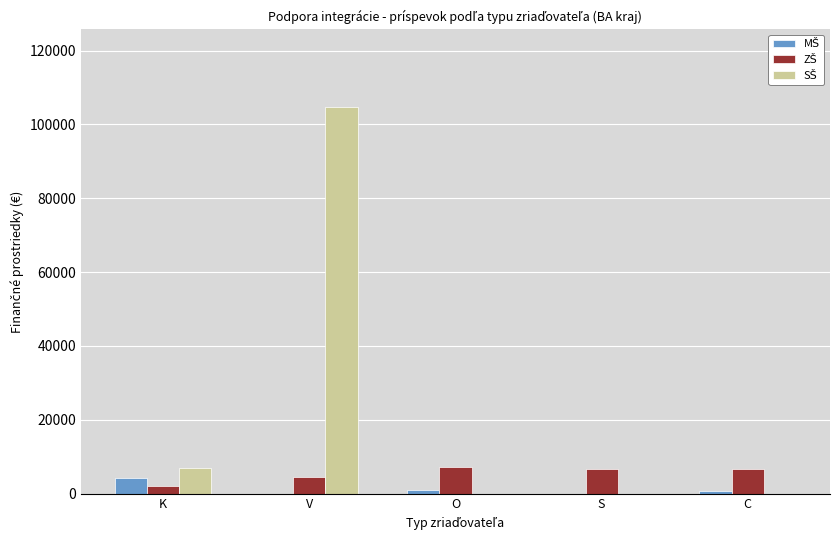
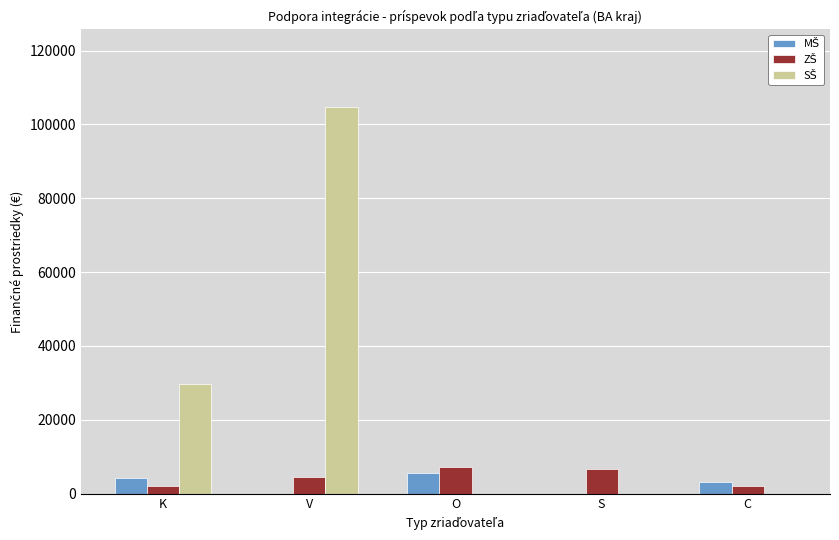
  {
    "MŠ": {
      "K": 4000,
      "V": 0,
-     "O": 1000,
+     "O": 5000,
      "S": 0,
-     "C": 1000
+     "C": 3000
    },
    "ZŠ": {
      "K": 2000,
      "V": 5000,
      "O": 7000,
      "S": 7000,
-     "C": 7000
+     "C": 2000
    },
    "SŠ": {
-     "K": 7000,
+     "K": 30000,
      "V": 105000,
      "O": 0,
      "S": 0,
      "C": 0
    }
  }
